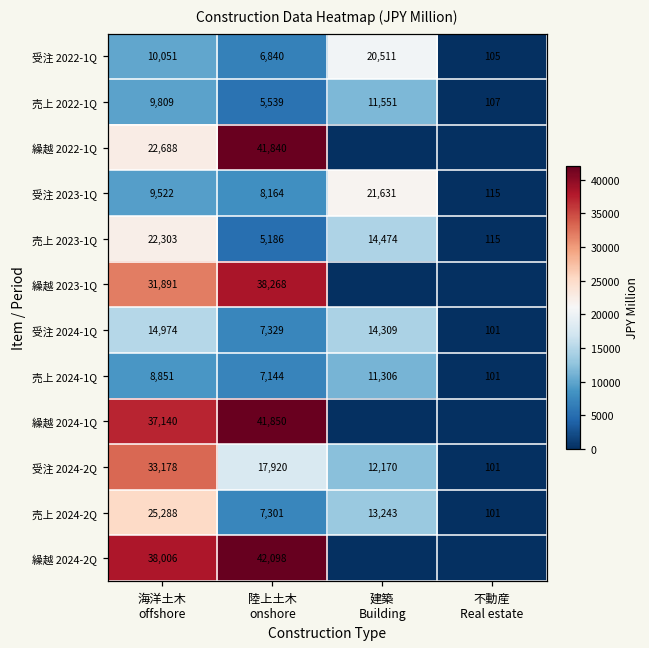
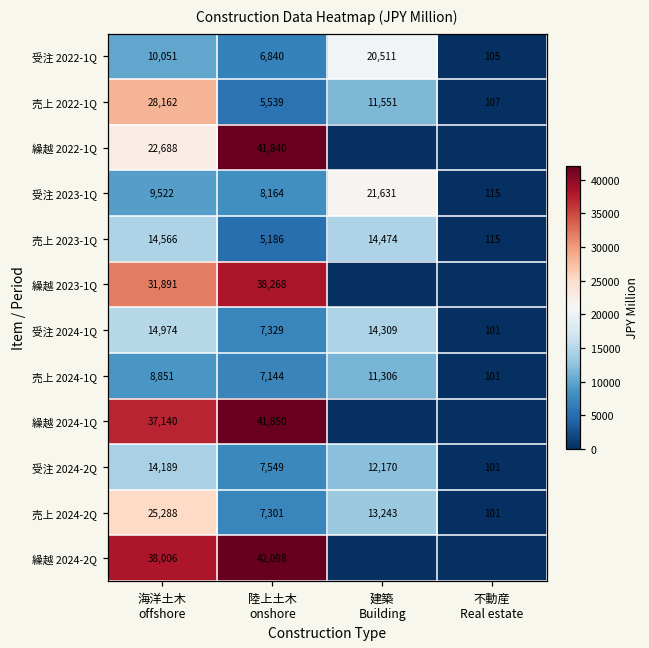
  {
    "受注 2022-1Q": {
      "海洋土木 offshore": "10,051",
      "陸上土木 onshore": "6,840",
      "建築 Building": "20,511",
      "不動産 Real estate": "105"
    },
    "売上 2022-1Q": {
-     "海洋土木 offshore": "9,809",
+     "海洋土木 offshore": "28,162",
      "陸上土木 onshore": "5,539",
      "建築 Building": "11,551",
      "不動産 Real estate": "107"
    },
    "繰越 2022-1Q": {
      "海洋土木 offshore": "22,688",
      "陸上土木 onshore": "41,840"
    },
    "受注 2023-1Q": {
      "海洋土木 offshore": "9,522",
      "陸上土木 onshore": "8,164",
      "建築 Building": "21,631",
      "不動産 Real estate": "115"
    },
    "売上 2023-1Q": {
-     "海洋土木 offshore": "22,303",
+     "海洋土木 offshore": "14,566",
      "陸上土木 onshore": "5,186",
      "建築 Building": "14,474",
      "不動産 Real estate": "115"
    },
    "繰越 2023-1Q": {
      "海洋土木 offshore": "31,891",
      "陸上土木 onshore": "38,268"
    },
    "受注 2024-1Q": {
      "海洋土木 offshore": "14,974",
      "陸上土木 onshore": "7,329",
      "建築 Building": "14,309",
      "不動産 Real estate": "101"
    },
    "売上 2024-1Q": {
      "海洋土木 offshore": "8,851",
      "陸上土木 onshore": "7,144",
      "建築 Building": "11,306",
      "不動産 Real estate": "101"
    },
    "繰越 2024-1Q": {
      "海洋土木 offshore": "37,140",
      "陸上土木 onshore": "41,850"
    },
    "受注 2024-2Q": {
-     "海洋土木 offshore": "33,178",
-     "陸上土木 onshore": "17,920",
+     "海洋土木 offshore": "14,189",
+     "陸上土木 onshore": "7,549",
      "建築 Building": "12,170",
      "不動産 Real estate": "101"
    },
    "売上 2024-2Q": {
      "海洋土木 offshore": "25,288",
      "陸上土木 onshore": "7,301",
      "建築 Building": "13,243",
      "不動産 Real estate": "101"
    },
    "繰越 2024-2Q": {
      "海洋土木 offshore": "38,006",
      "陸上土木 onshore": "42,098"
    }
  }
